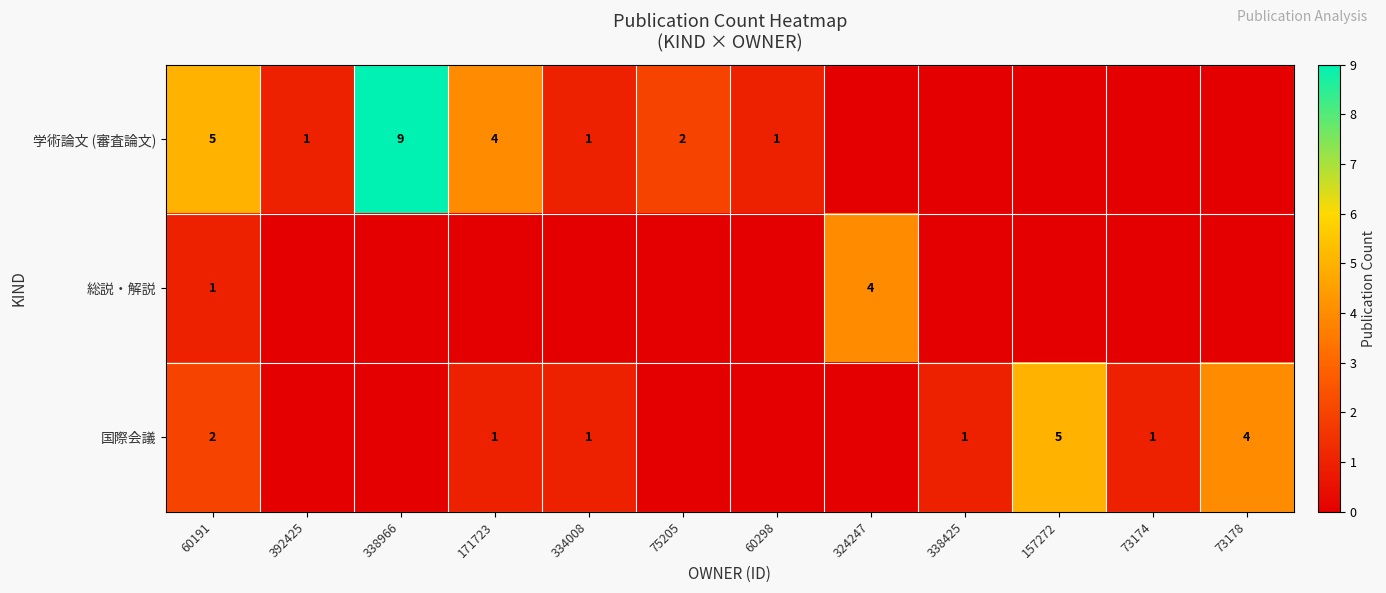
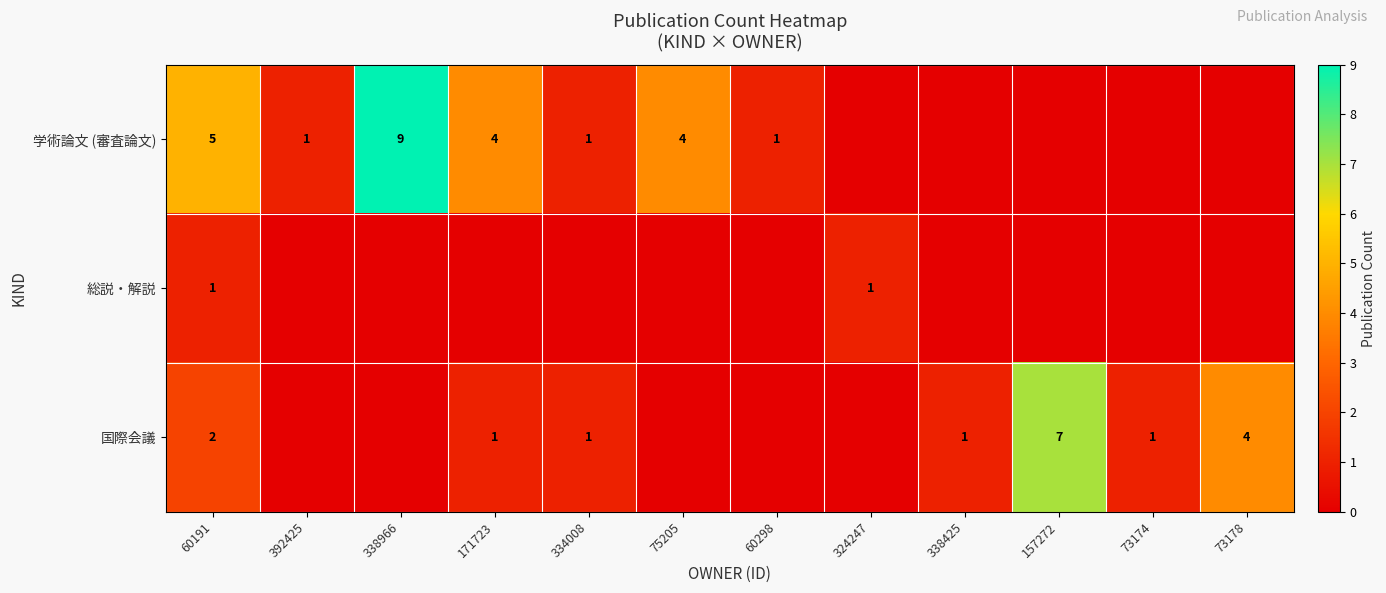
  {
    "学術論文 (審査論文)": {
      "60191": 5,
      "392425": 1,
      "338966": 9,
      "171723": 4,
      "334008": 1,
-     "75205": 2,
+     "75205": 4,
      "60298": 1
    },
    "総説・解説": {
      "60191": 1,
-     "324247": 4
+     "324247": 1
    },
    "国際会議": {
      "60191": 2,
      "171723": 1,
      "334008": 1,
      "338425": 1,
-     "157272": 5,
+     "157272": 7,
      "73174": 1,
      "73178": 4
    }
  }
